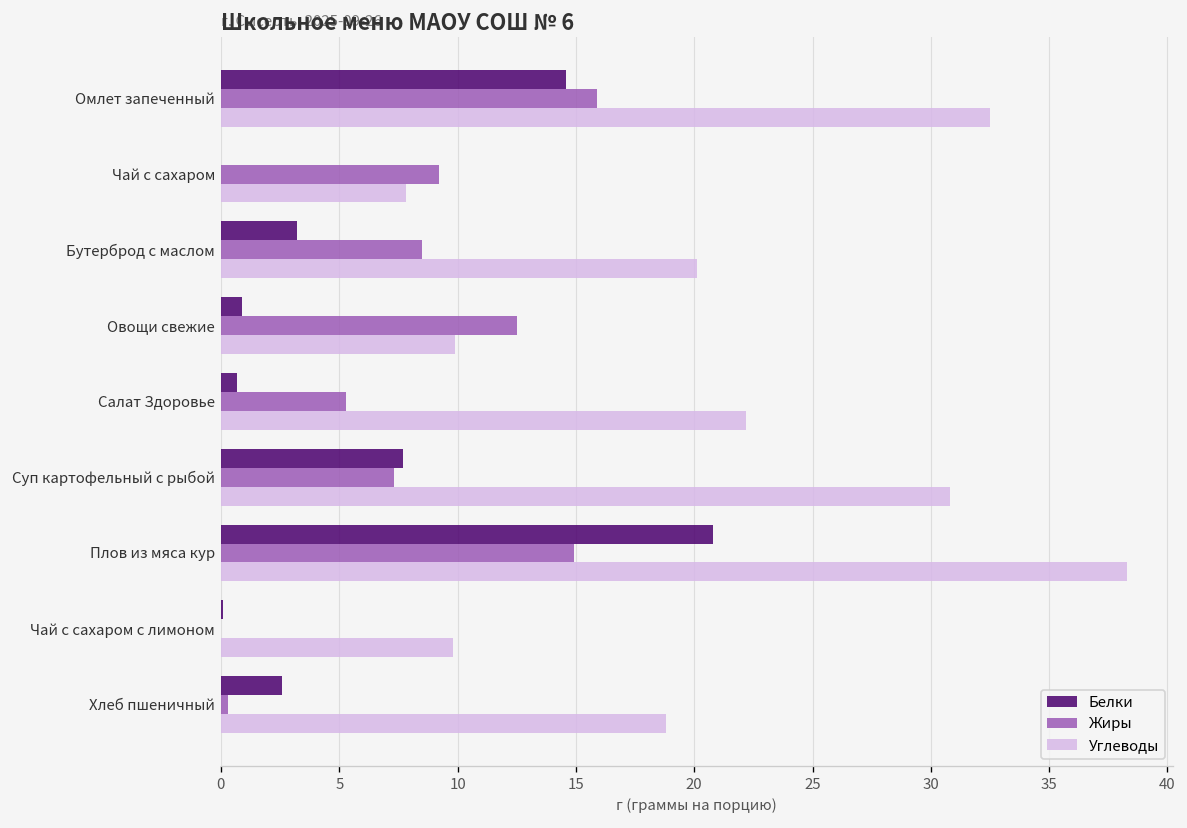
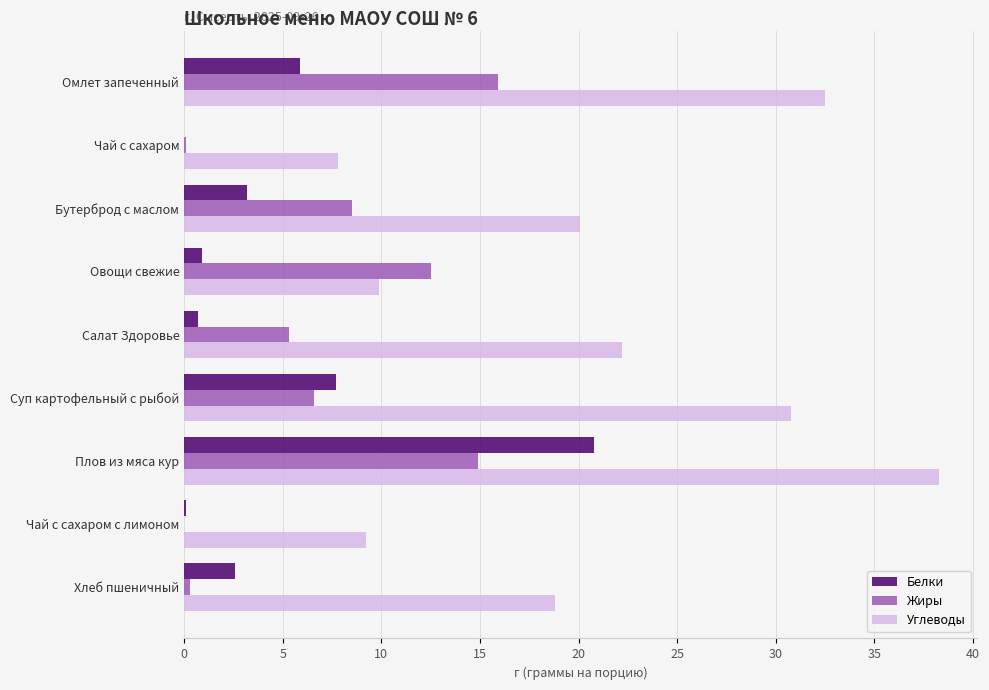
  {
    "Белки": {
-     "Омлет запеченный": 14.6,
+     "Омлет запеченный": 5.9,
      "Чай с сахаром": 0.0,
      "Бутерброд с маслом": 3.2,
      "Овощи свежие": 0.9,
      "Салат Здоровье": 0.7,
      "Суп картофельный с рыбой": 7.7,
      "Плов из мяса кур": 20.8,
      "Хлеб пшеничный": 2.6
    },
    "Жиры": {
      "Омлет запеченный": 15.9,
-     "Чай с сахаром": 9.2,
+     "Чай с сахаром": 0.1,
      "Бутерброд с маслом": 8.5,
      "Овощи свежие": 12.5,
      "Салат Здоровье": 5.3,
-     "Суп картофельный с рыбой": 7.3,
+     "Суп картофельный с рыбой": 6.6,
      "Плов из мяса кур": 14.9,
      "Чай с сахаром с лимоном": 0.0,
      "Хлеб пшеничный": 0.3
    },
    "Углеводы": {
      "Омлет запеченный": 32.5,
      "Чай с сахаром": 7.8,
      "Бутерброд с маслом": 20.1,
      "Овощи свежие": 9.9,
      "Салат Здоровье": 22.2,
      "Суп картофельный с рыбой": 30.8,
      "Плов из мяса кур": 38.3,
-     "Чай с сахаром с лимоном": 9.8,
+     "Чай с сахаром с лимоном": 9.2,
      "Хлеб пшеничный": 18.8
    }
  }
